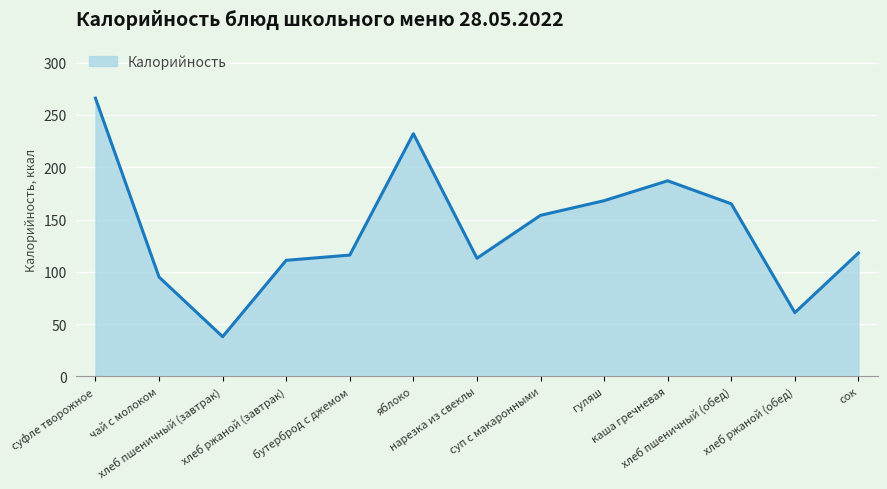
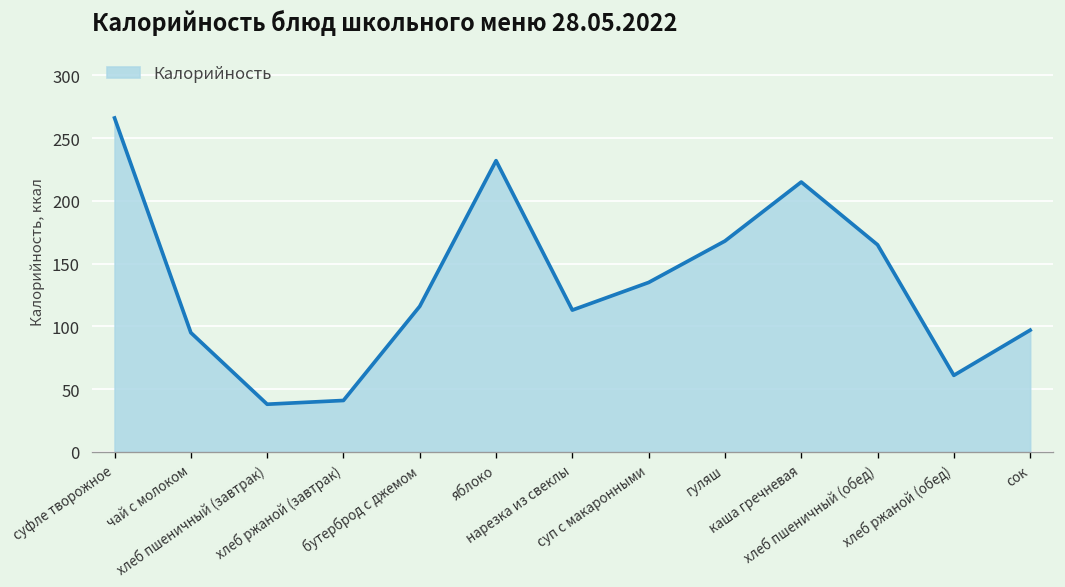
  {
    "суфле творожное": 266,
    "чай с молоком": 95,
    "хлеб пшеничный (завтрак)": 38,
-   "хлеб ржаной (завтрак)": 111,
+   "хлеб ржаной (завтрак)": 41,
    "бутерброд с джемом": 116,
    "яблоко": 232,
    "нарезка из свеклы": 113,
-   "суп с макаронными": 154,
+   "суп с макаронными": 135,
    "гуляш": 168,
-   "каша гречневая": 187,
+   "каша гречневая": 215,
    "хлеб пшеничный (обед)": 165,
    "хлеб ржаной (обед)": 61,
-   "сок": 118
+   "сок": 97
  }
